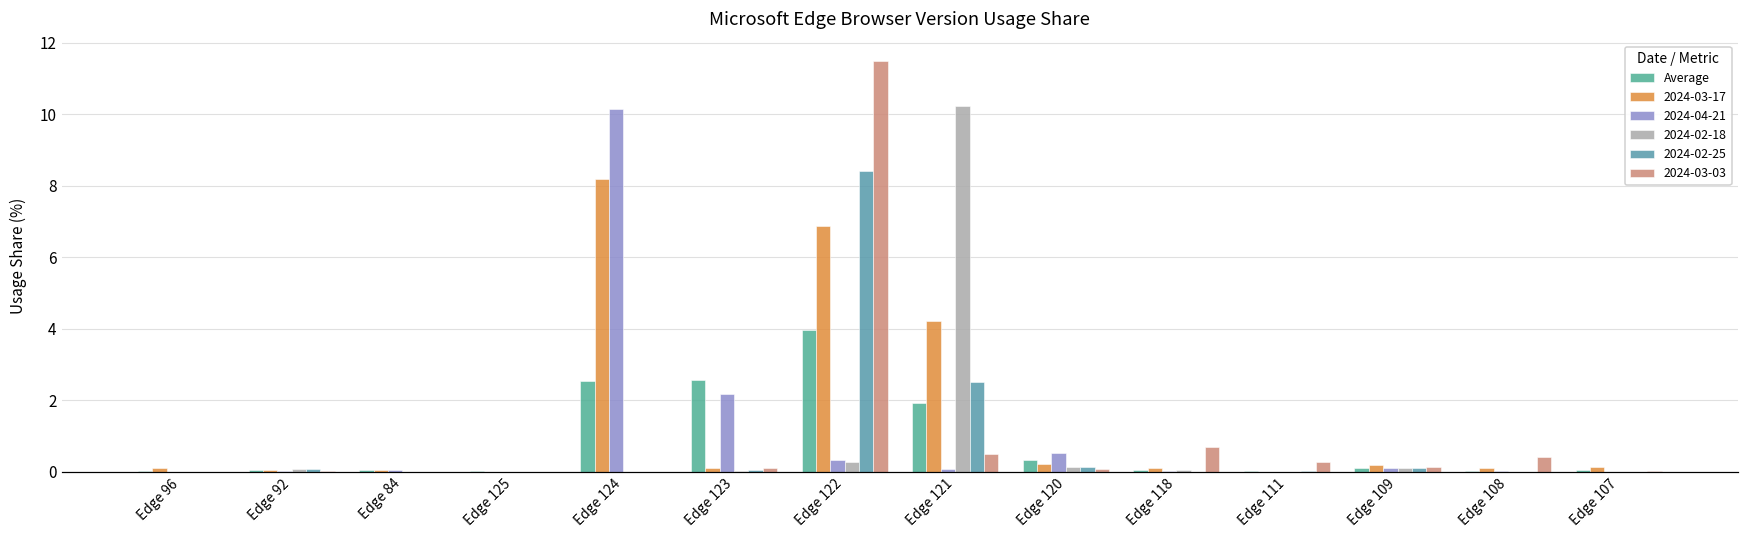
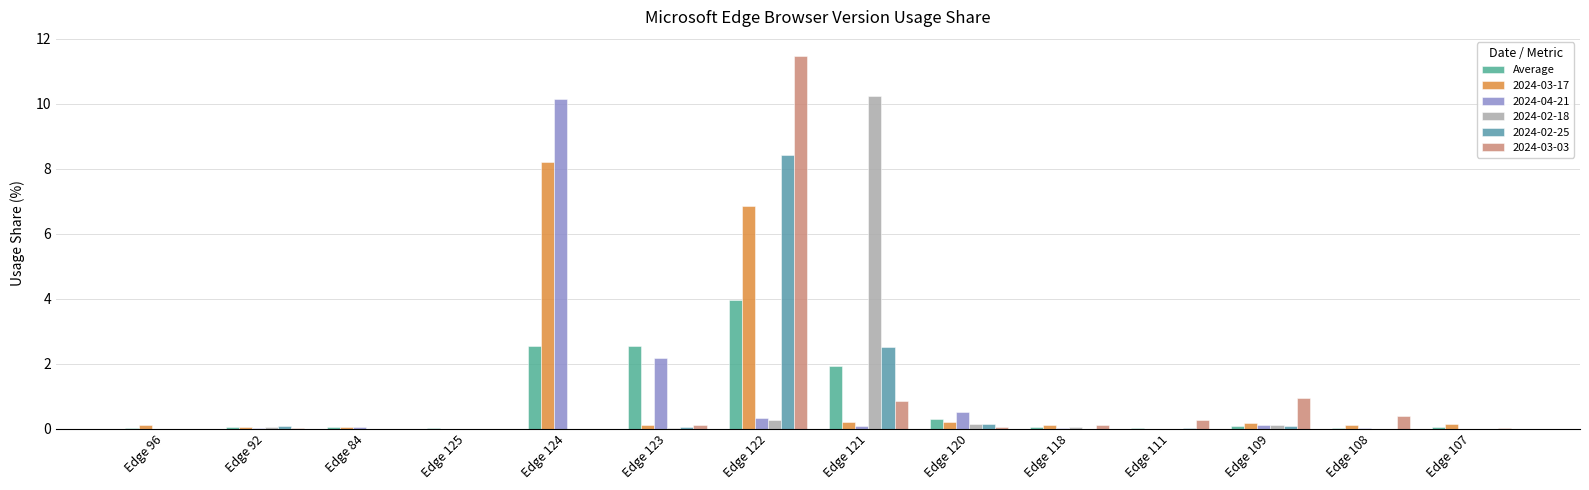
  {
    "2024-03-17": {
      "Edge 96": 0.1,
      "Edge 125": 0.0,
      "Edge 124": 8.2,
      "Edge 123": 0.1,
      "Edge 122": 6.9,
-     "Edge 121": 4.2,
+     "Edge 121": 0.2,
      "Edge 120": 0.2,
      "Edge 118": 0.1,
      "Edge 111": 0.0,
      "Edge 109": 0.2,
      "Edge 108": 0.1,
      "Edge 107": 0.1
    },
    "2024-03-03": {
      "Edge 96": 0.0,
      "Edge 84": 0.0,
      "Edge 125": 0.0,
      "Edge 124": 0.0,
      "Edge 123": 0.1,
      "Edge 122": 11.5,
-     "Edge 121": 0.5,
-     "Edge 118": 0.7,
+     "Edge 121": 0.9,
+     "Edge 118": 0.1,
      "Edge 111": 0.3,
-     "Edge 109": 0.1,
+     "Edge 109": 1.0,
      "Edge 108": 0.4
    }
  }
